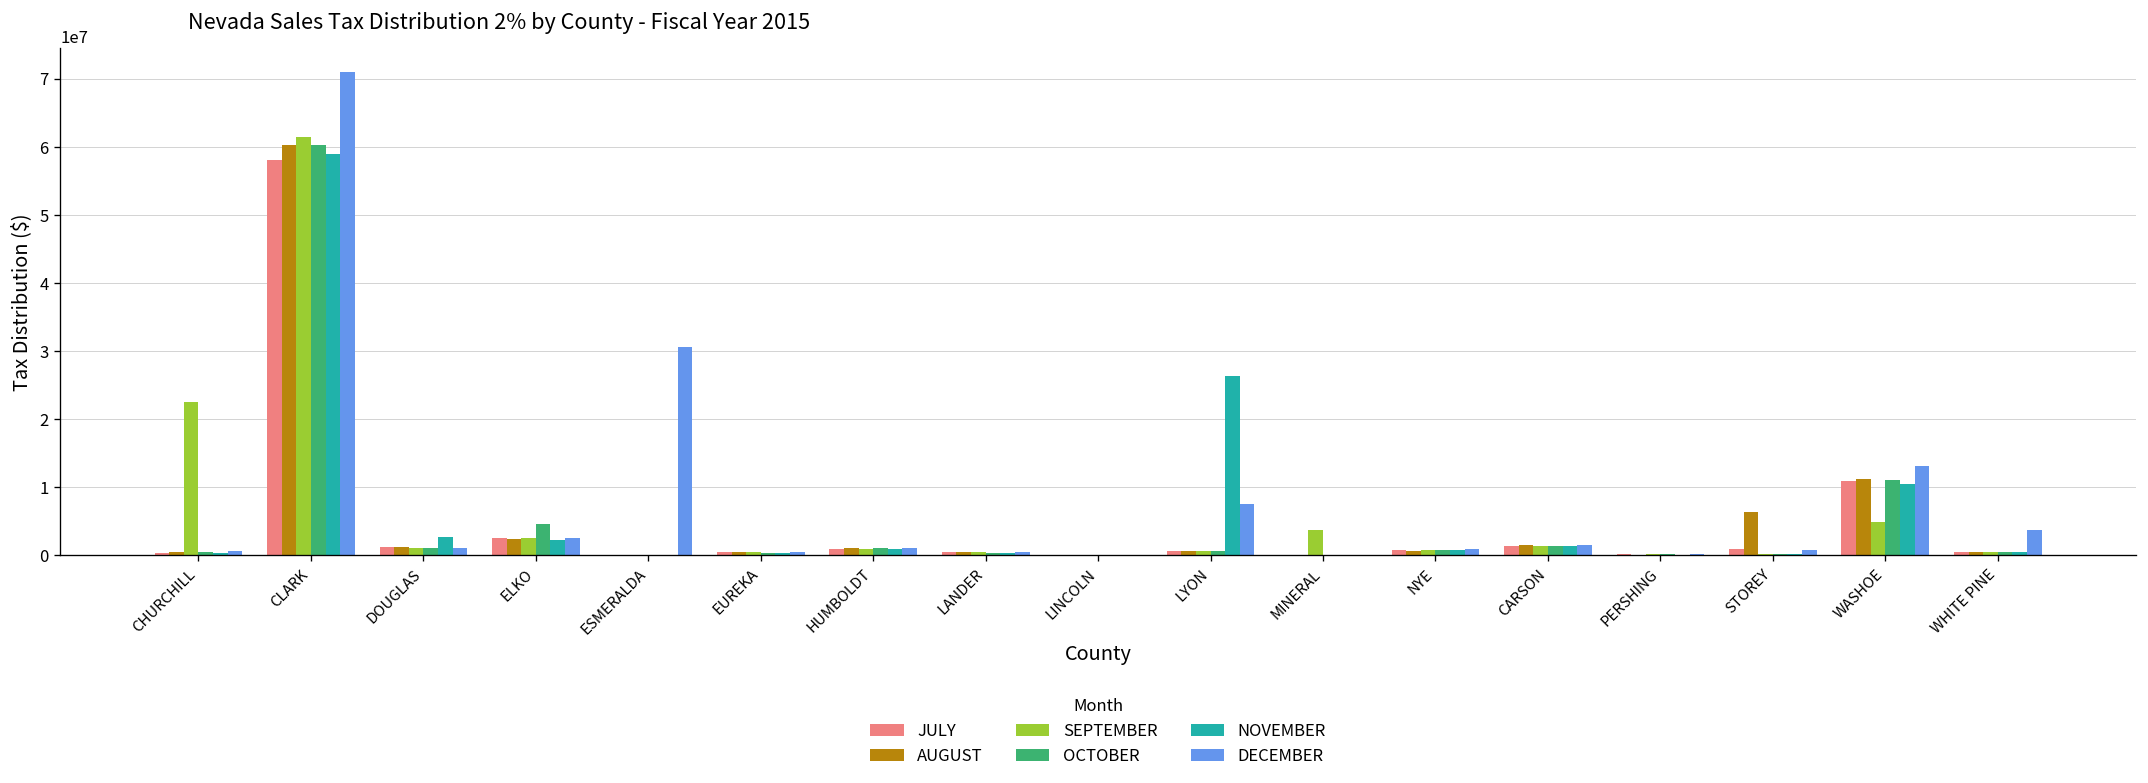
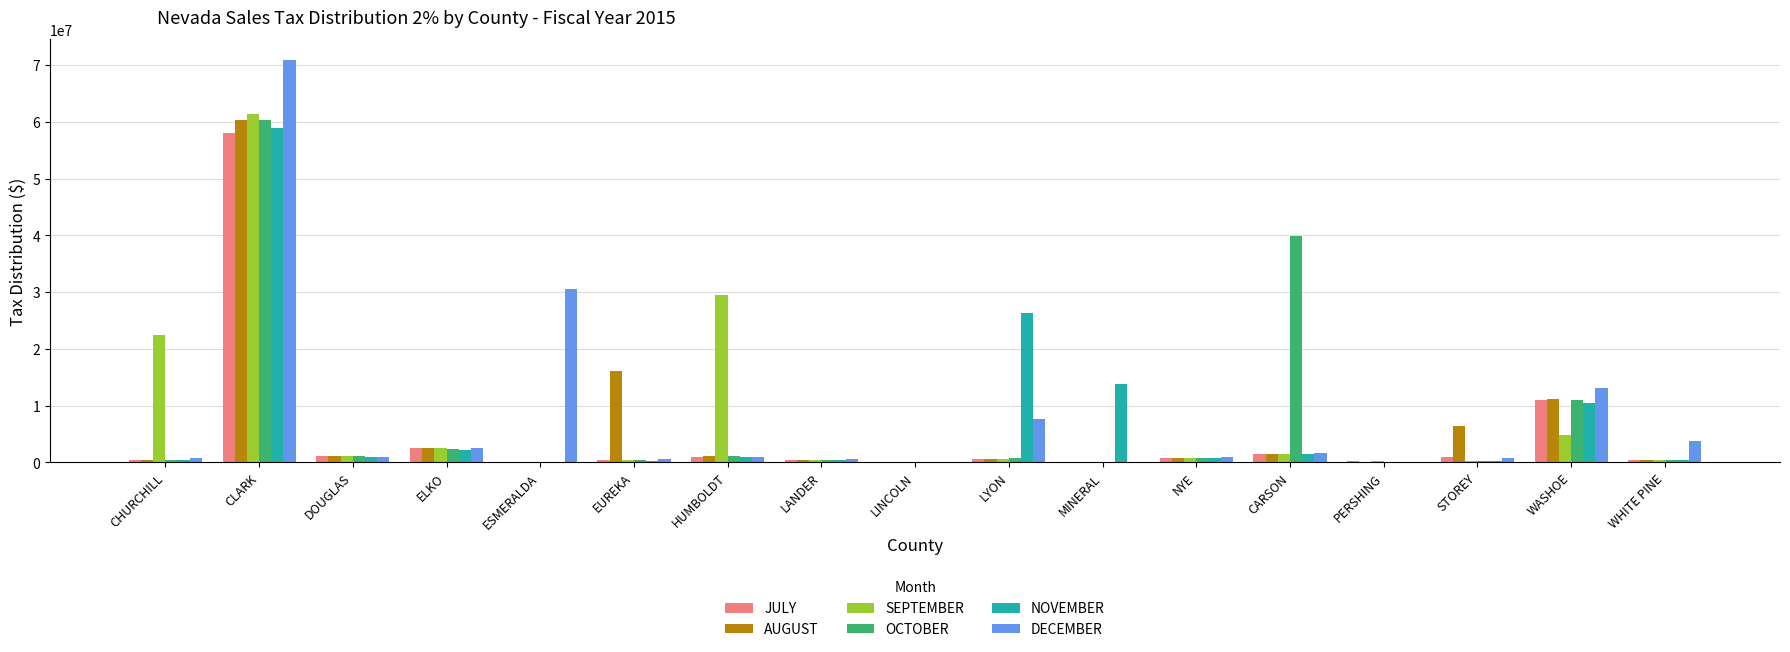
  {
    "JULY": {
      "CLARK": 58000000,
      "DOUGLAS": 1000000,
      "ELKO": 3000000,
      "EUREKA": 0,
      "HUMBOLDT": 1000000,
      "LYON": 1000000,
      "NYE": 1000000,
      "CARSON": 1000000,
      "STOREY": 1000000,
      "WASHOE": 11000000
    },
    "AUGUST": {
      "CLARK": 60000000,
      "DOUGLAS": 1000000,
      "ELKO": 2000000,
-     "EUREKA": 0,
+     "EUREKA": 16000000,
      "HUMBOLDT": 1000000,
      "LANDER": 0,
      "LYON": 1000000,
      "NYE": 1000000,
      "CARSON": 1000000,
      "STOREY": 6000000,
      "WASHOE": 11000000
    },
    "SEPTEMBER": {
      "CHURCHILL": 23000000,
      "CLARK": 61000000,
      "DOUGLAS": 1000000,
      "ELKO": 3000000,
      "EUREKA": 0,
-     "HUMBOLDT": 1000000,
+     "HUMBOLDT": 30000000,
      "LANDER": 0,
      "LYON": 1000000,
-     "MINERAL": 4000000,
+     "MINERAL": 0,
      "NYE": 1000000,
      "CARSON": 1000000,
      "WASHOE": 5000000,
      "WHITE PINE": 0
    },
    "OCTOBER": {
      "CHURCHILL": 0,
      "CLARK": 60000000,
      "DOUGLAS": 1000000,
-     "ELKO": 5000000,
+     "ELKO": 2000000,
      "HUMBOLDT": 1000000,
      "LYON": 1000000,
      "NYE": 1000000,
-     "CARSON": 1000000,
+     "CARSON": 40000000,
      "WASHOE": 11000000,
      "WHITE PINE": 0
    },
    "NOVEMBER": {
      "CLARK": 59000000,
-     "DOUGLAS": 3000000,
+     "DOUGLAS": 1000000,
      "ELKO": 2000000,
      "HUMBOLDT": 1000000,
      "LYON": 26000000,
-     "MINERAL": 0,
+     "MINERAL": 14000000,
      "NYE": 1000000,
      "CARSON": 1000000,
      "WASHOE": 11000000,
      "WHITE PINE": 0
    },
    "DECEMBER": {
      "CHURCHILL": 1000000,
      "CLARK": 71000000,
      "DOUGLAS": 1000000,
      "ELKO": 3000000,
      "ESMERALDA": 31000000,
      "EUREKA": 1000000,
      "HUMBOLDT": 1000000,
      "LANDER": 1000000,
      "LYON": 8000000,
      "NYE": 1000000,
      "CARSON": 2000000,
      "STOREY": 1000000,
      "WASHOE": 13000000,
      "WHITE PINE": 4000000
    }
  }
